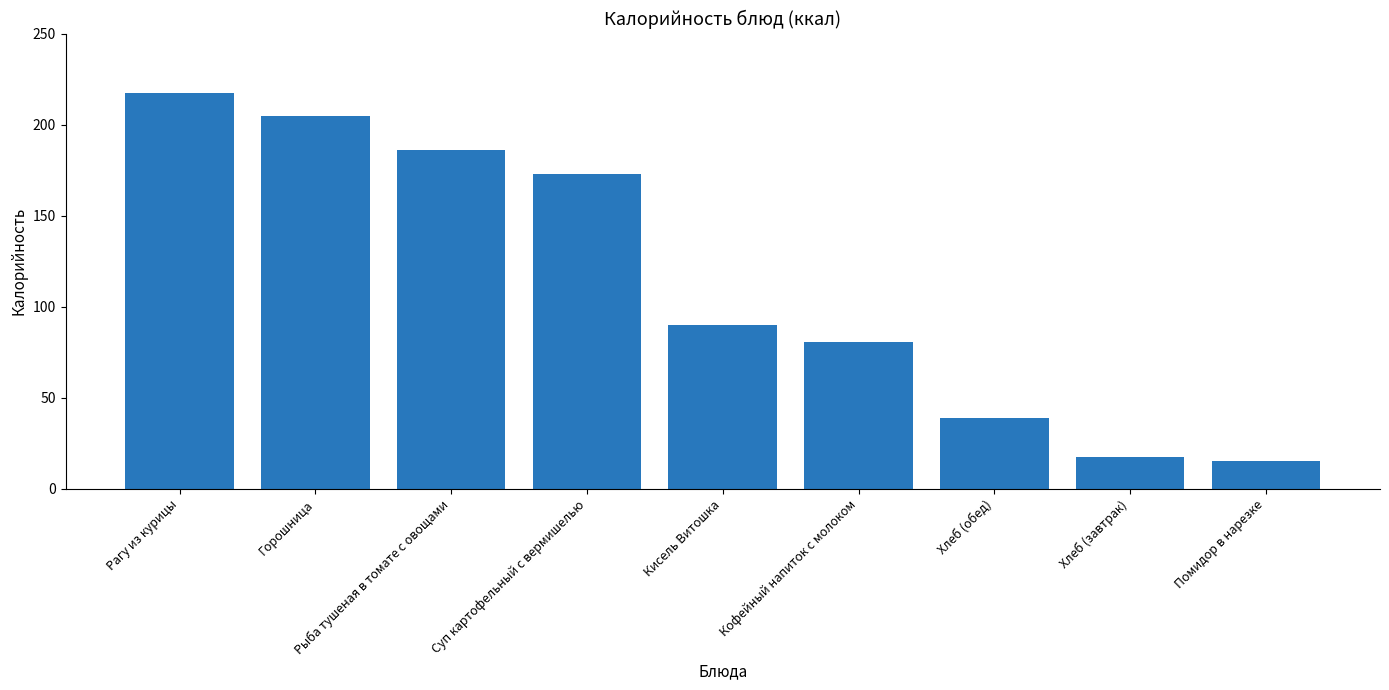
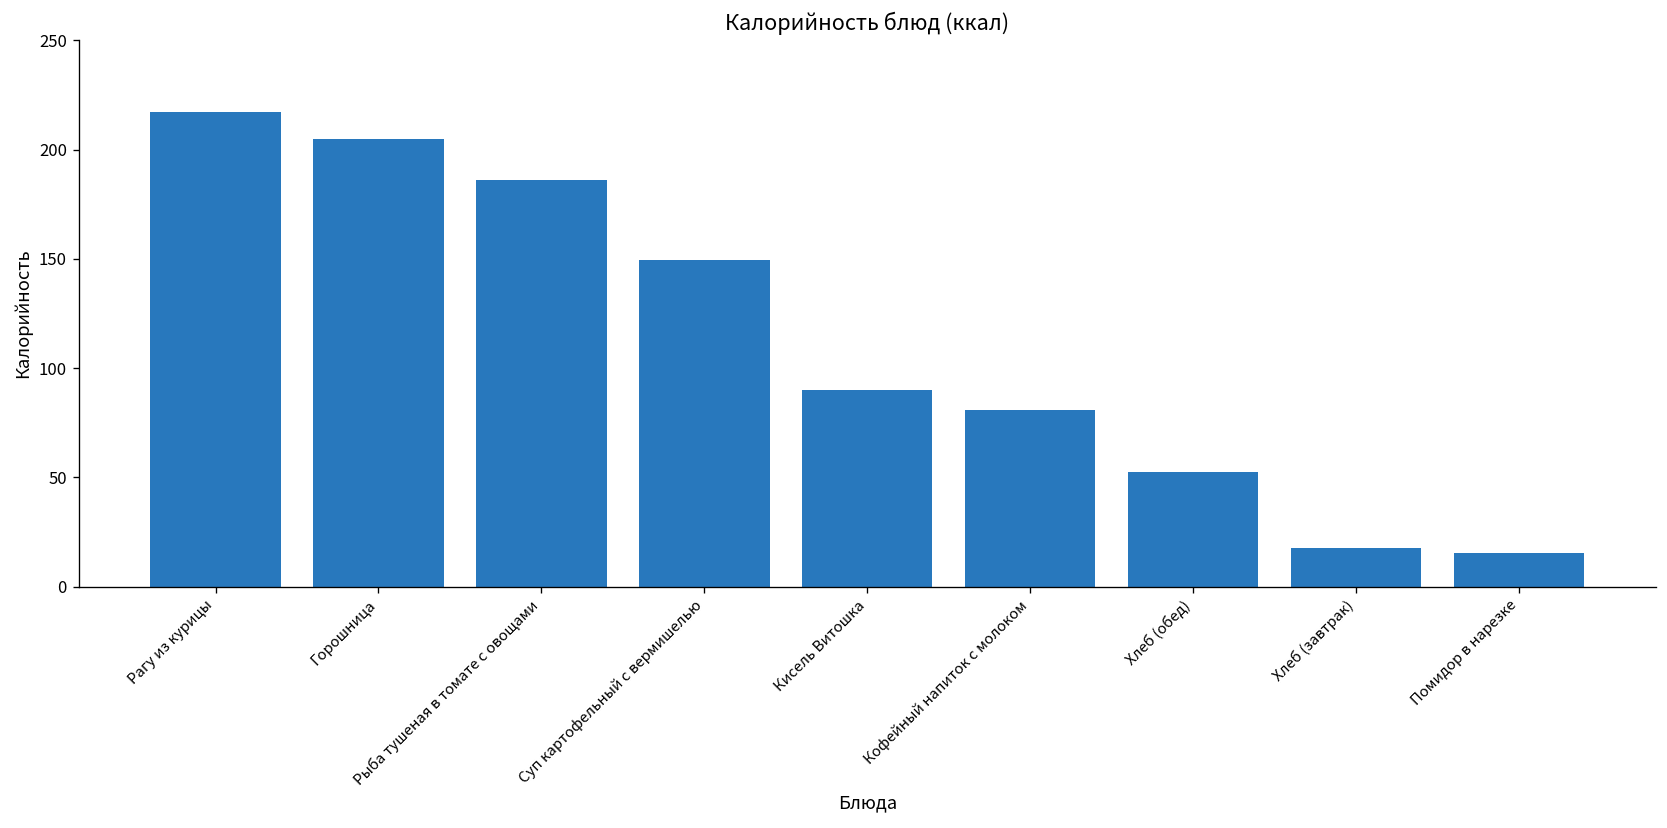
  {
    "Рагу из курицы": 217,
    "Горошница": 205,
    "Рыба тушеная в томате с овощами": 186,
-   "Суп картофельный с вермишелью": 173,
+   "Суп картофельный с вермишелью": 150,
    "Кисель Витошка": 90,
    "Кофейный напиток с молоком": 81,
-   "Хлеб (обед)": 39,
+   "Хлеб (обед)": 52,
    "Хлеб (завтрак)": 17,
    "Помидор в нарезке": 15
  }
